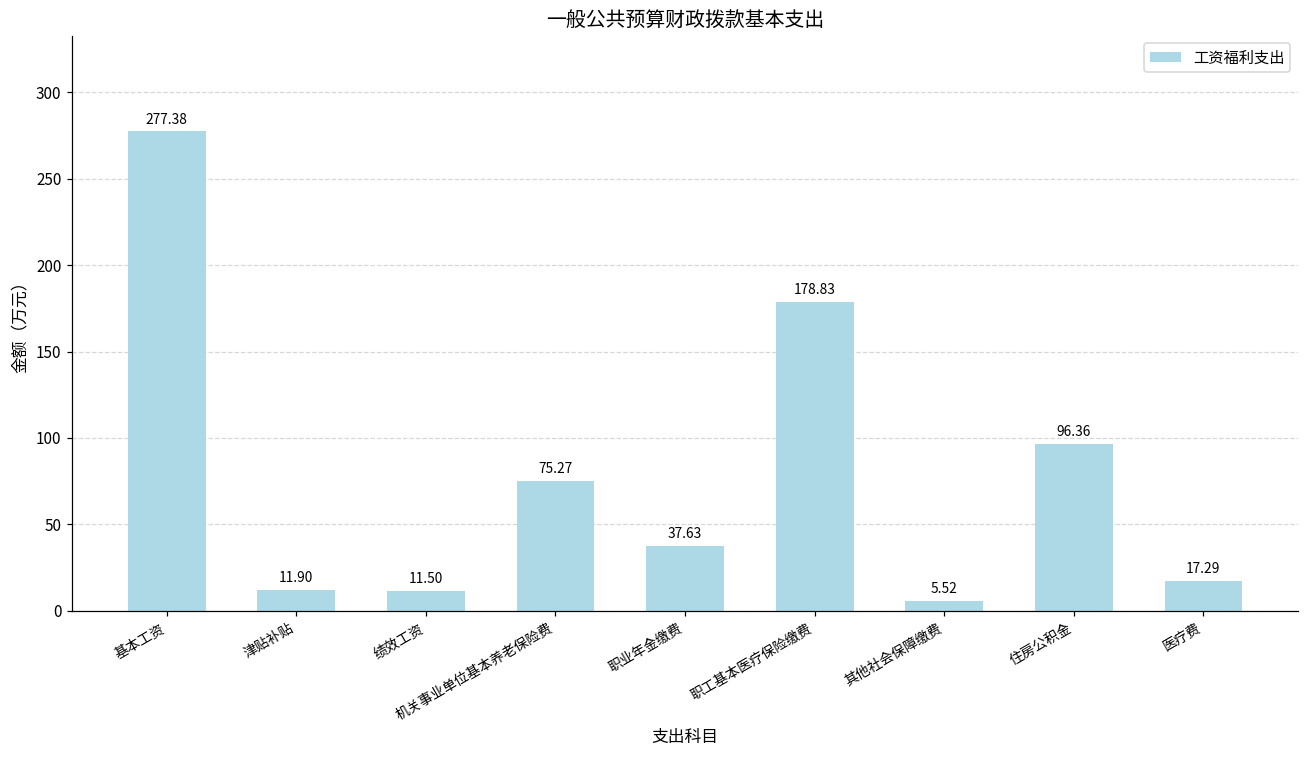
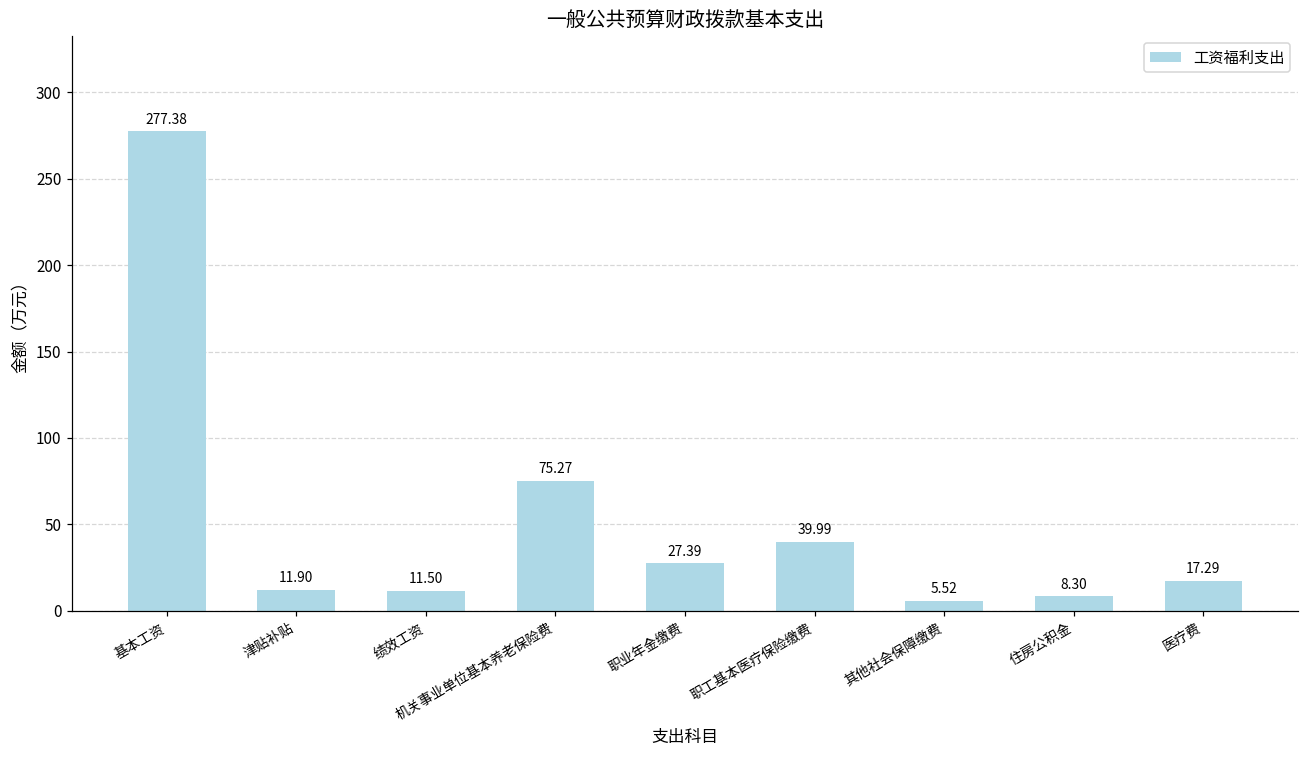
  {
    "基本工资": 277.38,
    "津贴补贴": 11.90,
    "绩效工资": 11.50,
    "机关事业单位基本养老保险费": 75.27,
-   "职业年金缴费": 37.63,
-   "职工基本医疗保险缴费": 178.83,
+   "职业年金缴费": 27.39,
+   "职工基本医疗保险缴费": 39.99,
    "其他社会保障缴费": 5.52,
-   "住房公积金": 96.36,
+   "住房公积金": 8.30,
    "医疗费": 17.29
  }
